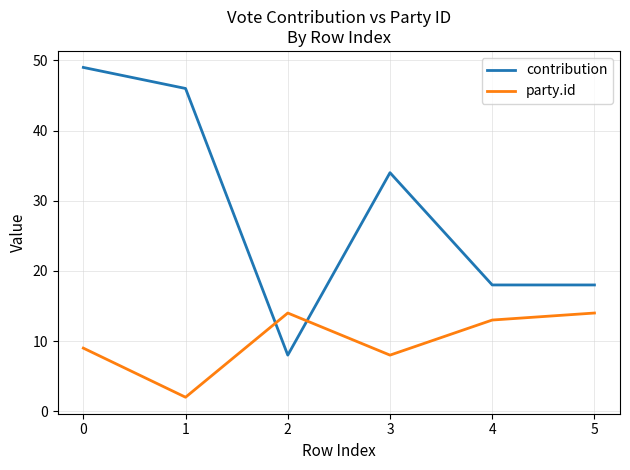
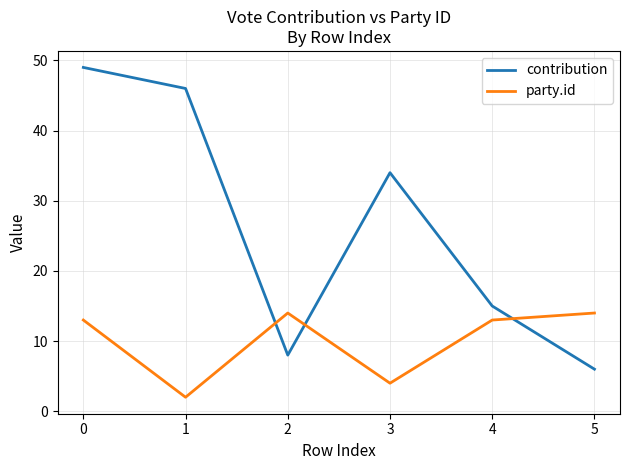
  {
    "contribution": {
      "0": 49,
      "1": 46,
      "2": 8,
      "3": 34,
-     "4": 18,
-     "5": 18
+     "4": 15,
+     "5": 6
    },
    "party.id": {
-     "0": 9,
+     "0": 13,
      "1": 2,
      "2": 14,
-     "3": 8,
+     "3": 4,
      "4": 13,
      "5": 14
    }
  }
